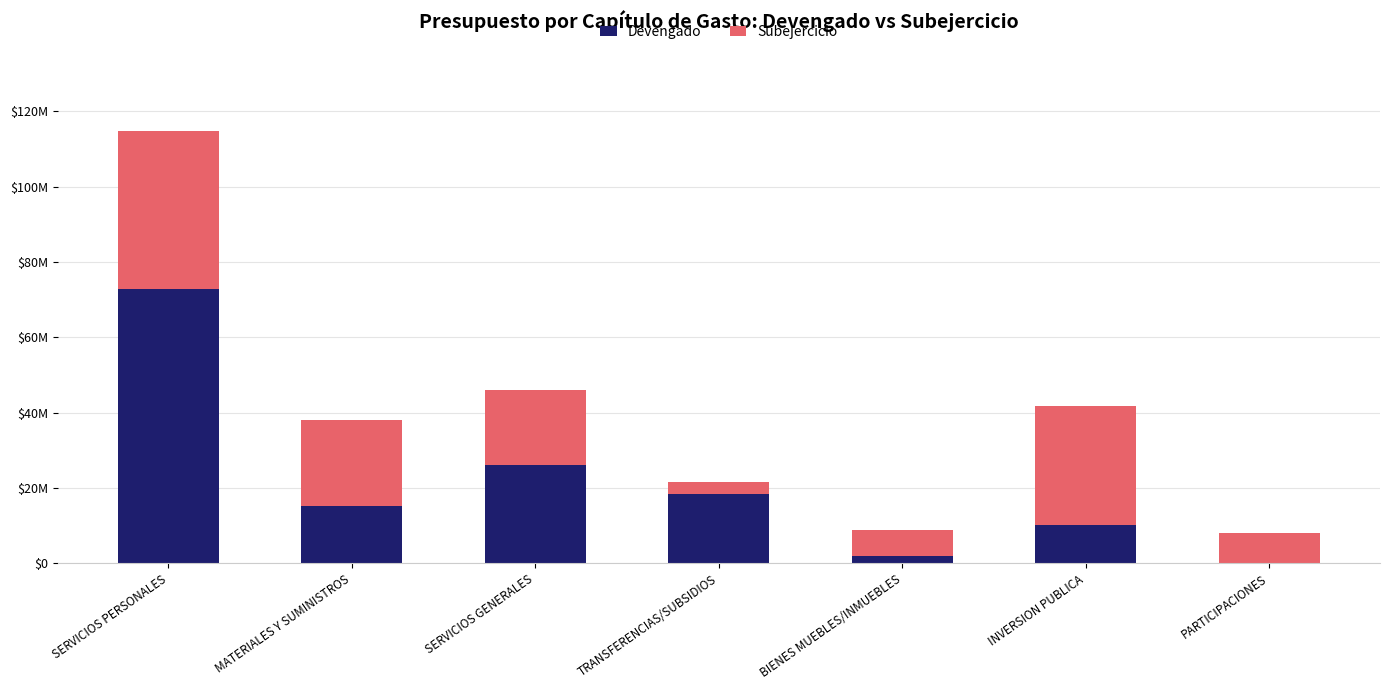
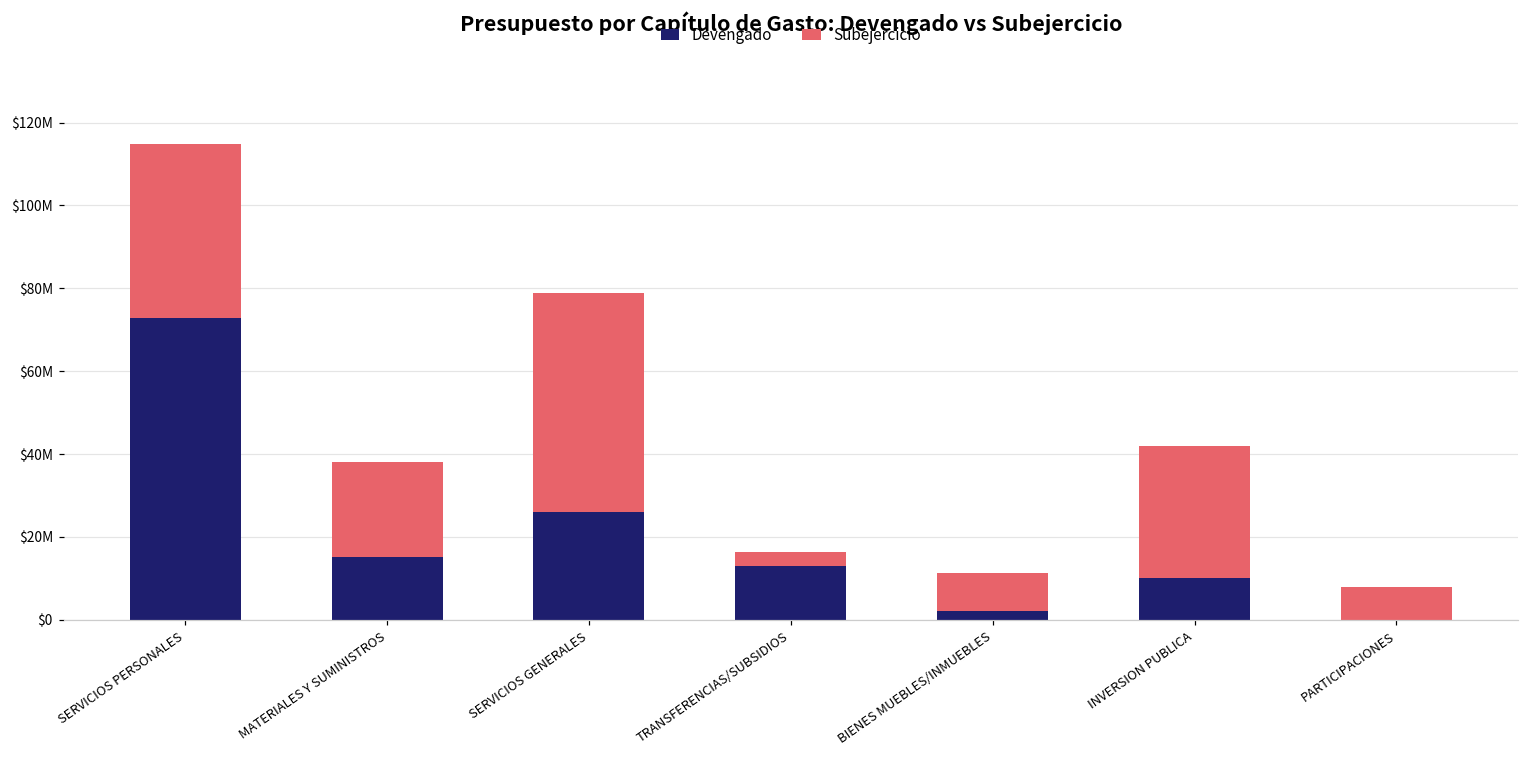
  {
    "Devengado": {
      "SERVICIOS PERSONALES": "$73000000",
      "MATERIALES Y SUMINISTROS": "$15000000",
      "SERVICIOS GENERALES": "$26000000",
-     "TRANSFERENCIAS/SUBSIDIOS": "$18000000",
+     "TRANSFERENCIAS/SUBSIDIOS": "$13000000",
      "BIENES MUEBLES/INMUEBLES": "$2000000",
      "INVERSION PUBLICA": "$10000000",
      "PARTICIPACIONES": "$0"
    },
    "Subejercicio": {
      "SERVICIOS PERSONALES": "$42000000",
      "MATERIALES Y SUMINISTROS": "$23000000",
-     "SERVICIOS GENERALES": "$20000000",
+     "SERVICIOS GENERALES": "$53000000",
      "TRANSFERENCIAS/SUBSIDIOS": "$3000000",
-     "BIENES MUEBLES/INMUEBLES": "$7000000",
+     "BIENES MUEBLES/INMUEBLES": "$9000000",
      "INVERSION PUBLICA": "$32000000",
      "PARTICIPACIONES": "$8000000"
    }
  }
